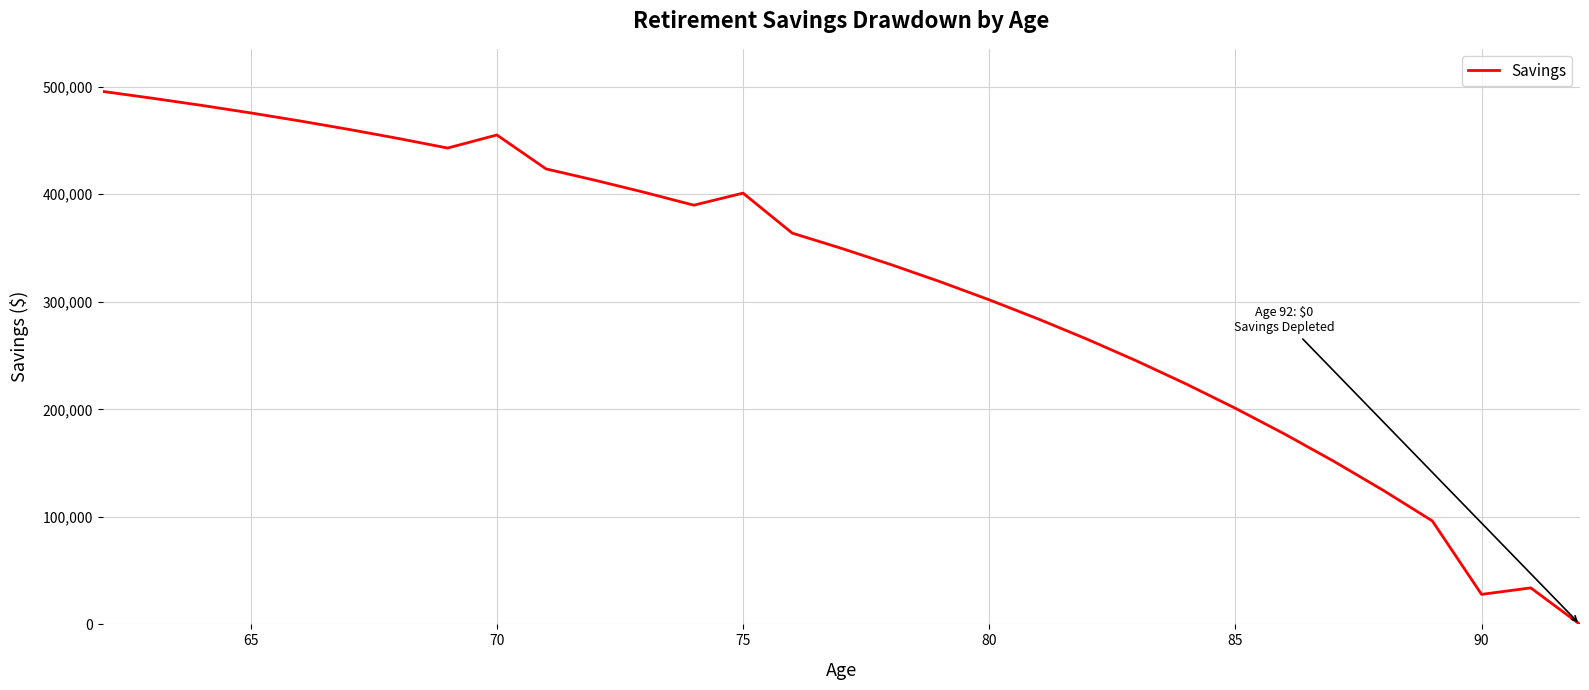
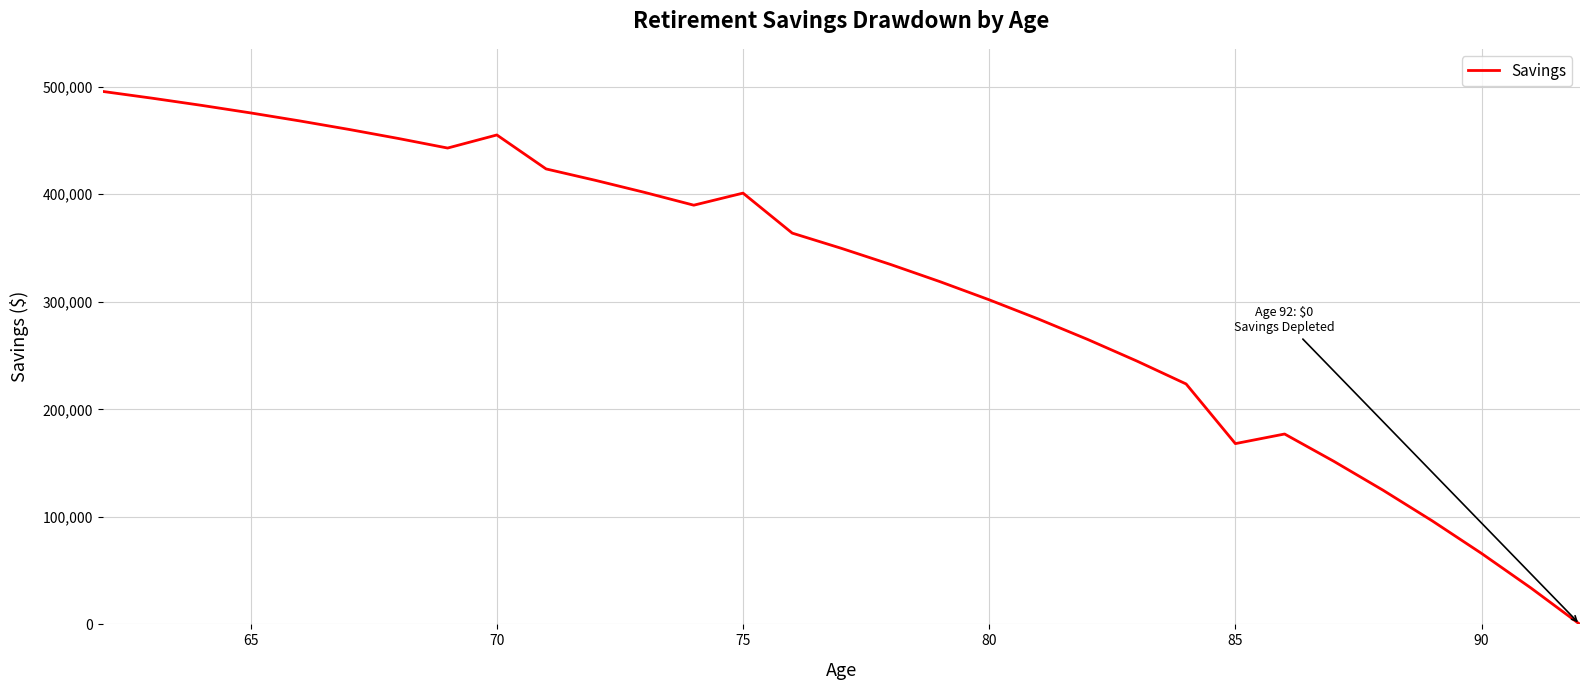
  {
    "65": "476,000",
    "70": "455,000",
    "75": "401,000",
    "80": "302,000",
-   "85": "201,000",
-   "90": "28,000"
+   "85": "168,000",
+   "90": "66,000"
  }
